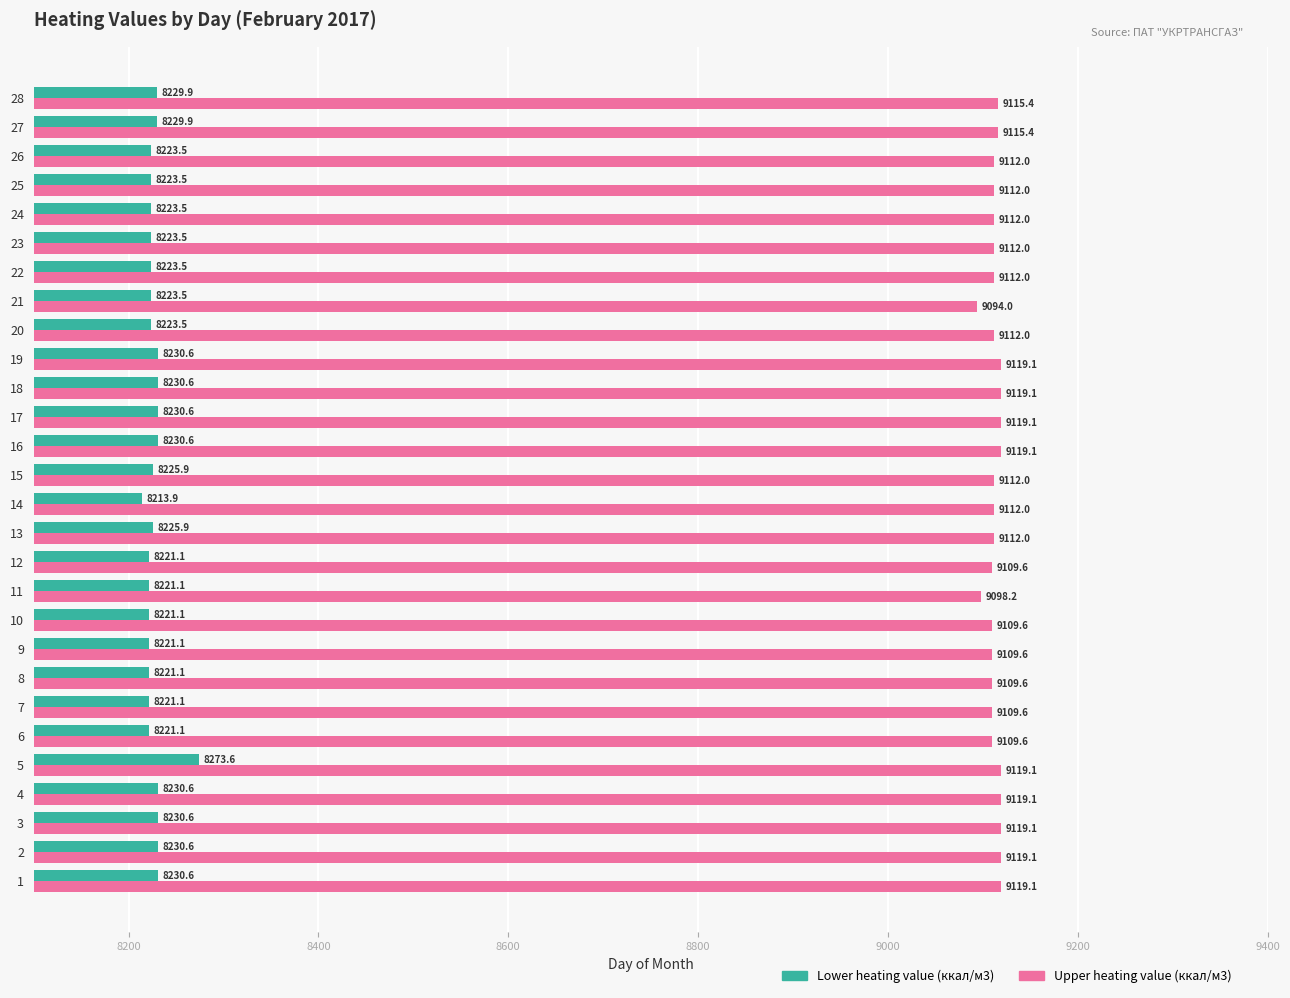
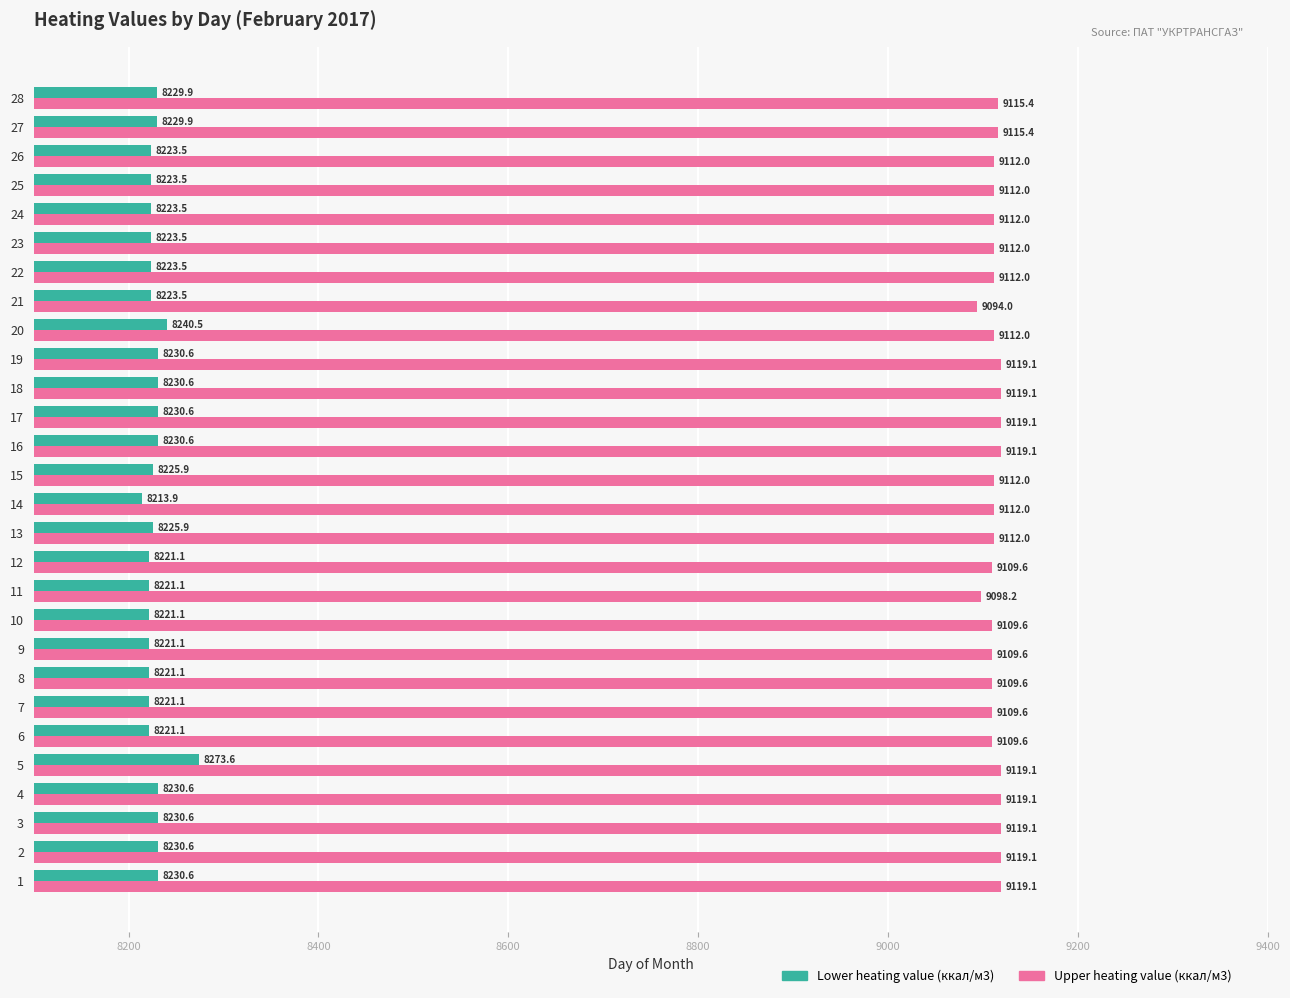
  {
    "Lower heating value (ккал/м3)": {
      "28": 8229.9,
      "27": 8229.9,
      "26": 8223.5,
      "25": 8223.5,
      "24": 8223.5,
      "23": 8223.5,
      "22": 8223.5,
      "21": 8223.5,
-     "20": 8223.5,
+     "20": 8240.5,
      "19": 8230.6,
      "18": 8230.6,
      "17": 8230.6,
      "16": 8230.6,
      "15": 8225.9,
      "14": 8213.9,
      "13": 8225.9,
      "12": 8221.1,
      "11": 8221.1,
      "10": 8221.1,
      "9": 8221.1,
      "8": 8221.1,
      "7": 8221.1,
      "6": 8221.1,
      "5": 8273.6,
      "4": 8230.6,
      "3": 8230.6,
      "2": 8230.6,
      "1": 8230.6
    },
    "Upper heating value (ккал/м3)": {
      "28": 9115.4,
      "27": 9115.4,
      "26": 9112.0,
      "25": 9112.0,
      "24": 9112.0,
      "23": 9112.0,
      "22": 9112.0,
      "21": 9094.0,
      "20": 9112.0,
      "19": 9119.1,
      "18": 9119.1,
      "17": 9119.1,
      "16": 9119.1,
      "15": 9112.0,
      "14": 9112.0,
      "13": 9112.0,
      "12": 9109.6,
      "11": 9098.2,
      "10": 9109.6,
      "9": 9109.6,
      "8": 9109.6,
      "7": 9109.6,
      "6": 9109.6,
      "5": 9119.1,
      "4": 9119.1,
      "3": 9119.1,
      "2": 9119.1,
      "1": 9119.1
    }
  }
